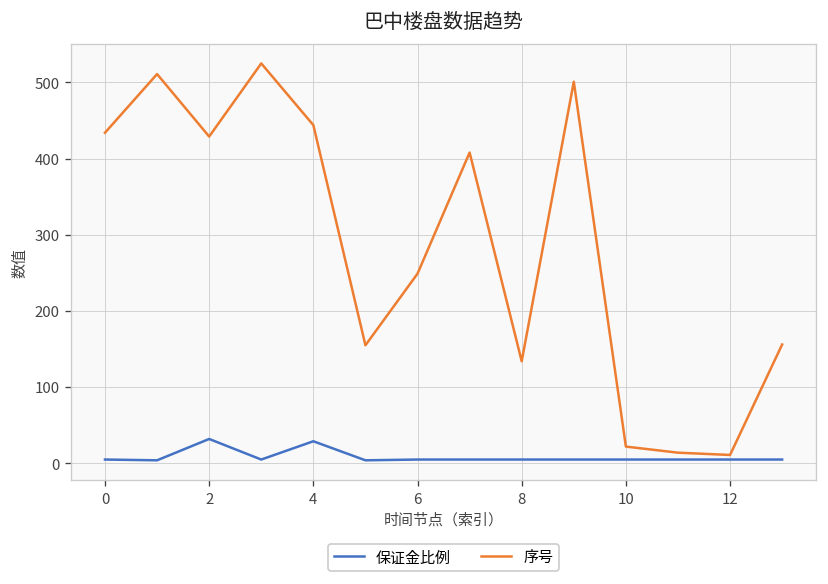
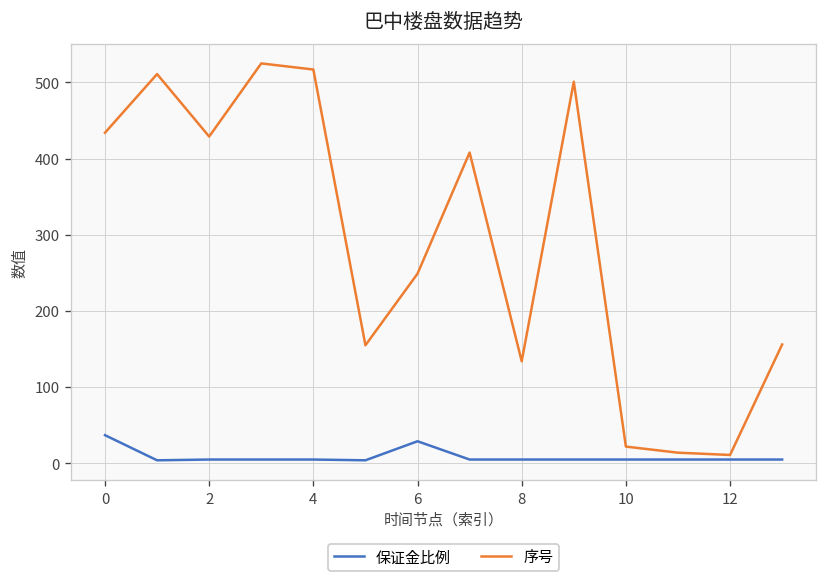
  {
    "保证金比例": {
-     "0": 10,
-     "2": 30,
-     "4": 30,
-     "6": 10,
+     "0": 40,
+     "2": 10,
+     "4": 10,
+     "6": 30,
      "8": 10,
      "10": 10,
      "12": 10
    },
    "序号": {
      "0": 430,
      "2": 430,
-     "4": 440,
+     "4": 520,
      "6": 250,
      "8": 130,
      "10": 20,
      "12": 10
    }
  }
